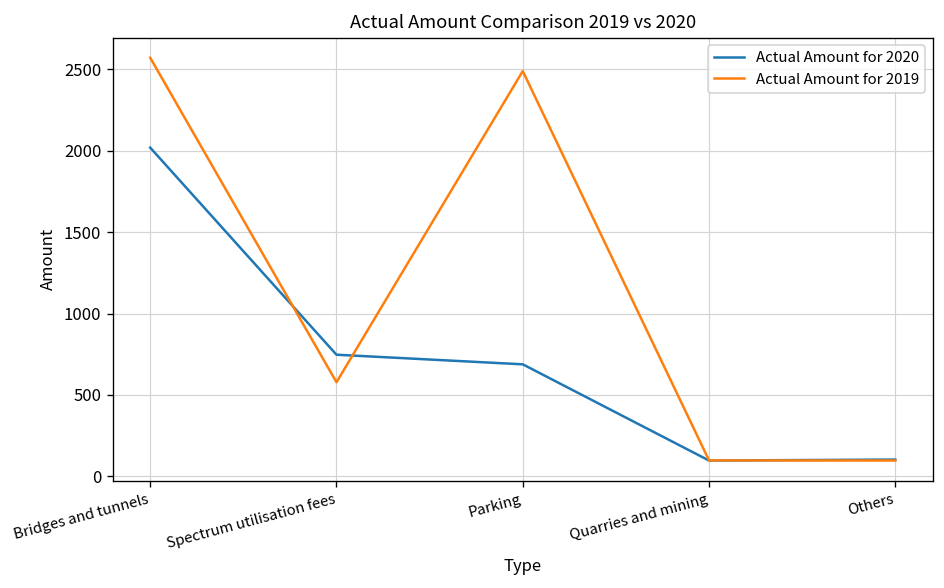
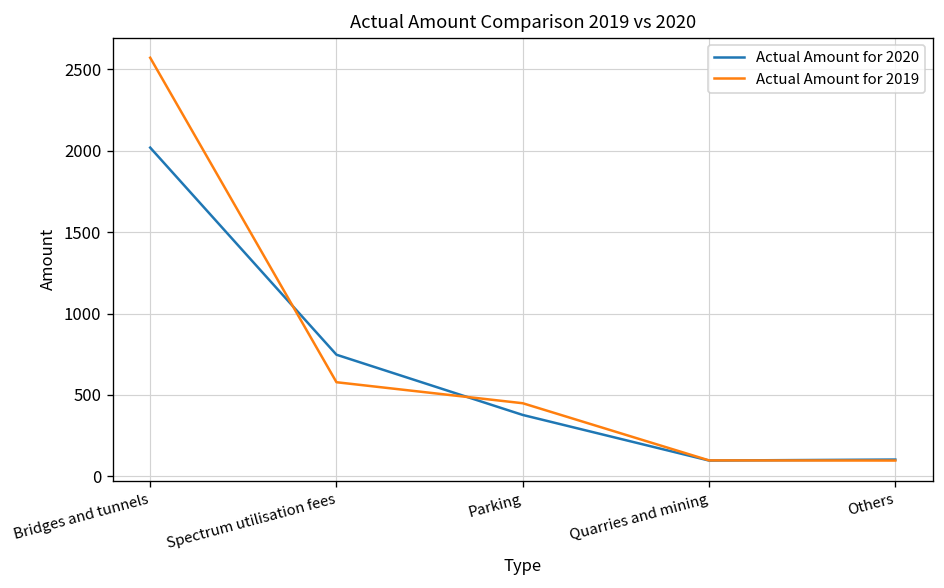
  {
    "Actual Amount for 2020": {
      "Bridges and tunnels": 2020,
      "Spectrum utilisation fees": 750,
-     "Parking": 690
+     "Parking": 380
    },
    "Actual Amount for 2019": {
      "Bridges and tunnels": 2570,
      "Spectrum utilisation fees": 580,
-     "Parking": 2490
+     "Parking": 450
    }
  }
